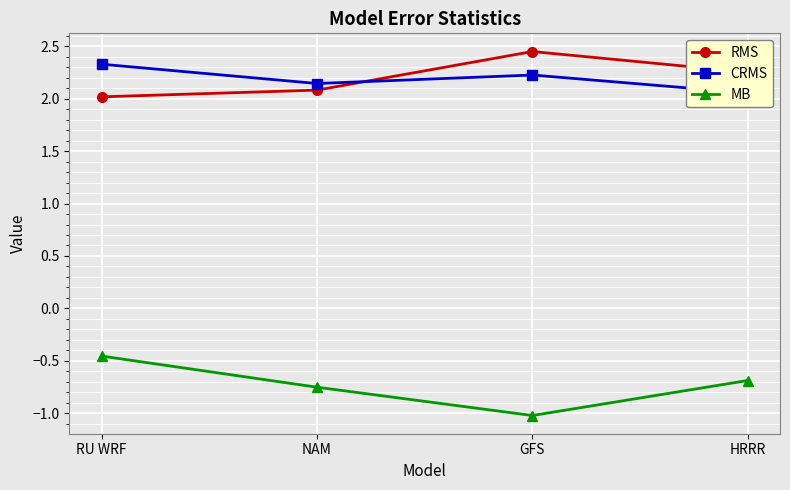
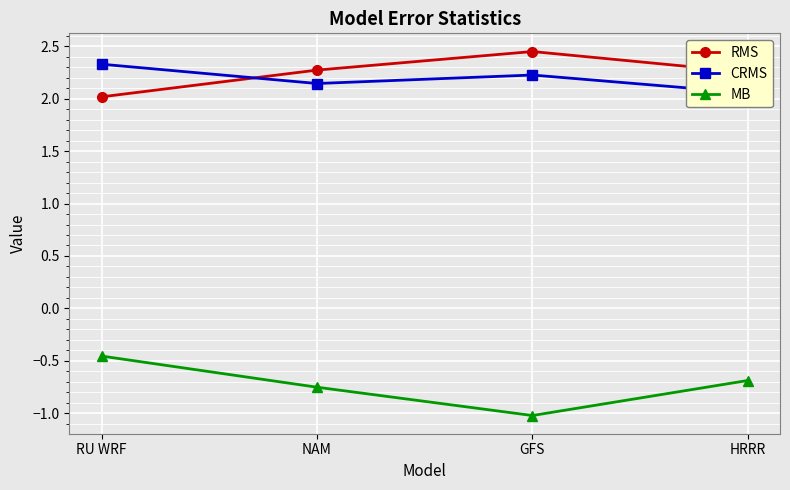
  {
    "RMS": {
      "RU WRF": 2.02,
-     "NAM": 2.08,
+     "NAM": 2.27,
      "GFS": 2.45
    },
    "CRMS": {
      "RU WRF": 2.33,
      "NAM": 2.15,
      "GFS": 2.23
    },
    "MB": {
      "RU WRF": -0.46,
      "NAM": -0.75,
      "GFS": -1.02,
      "HRRR": -0.69
    }
  }
